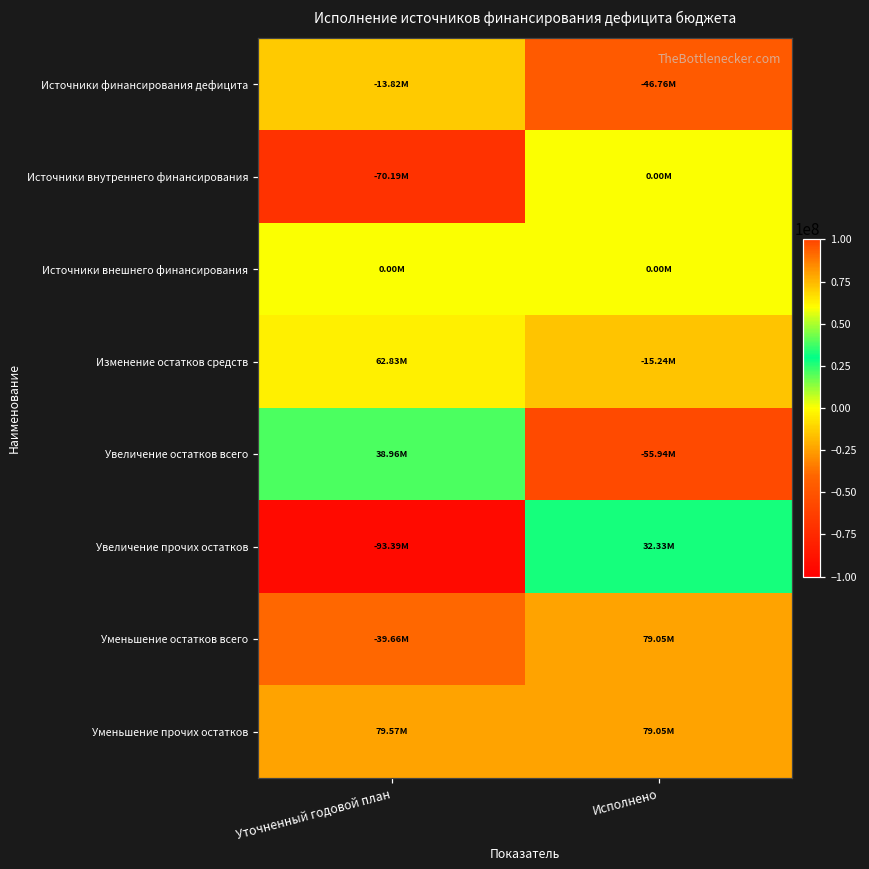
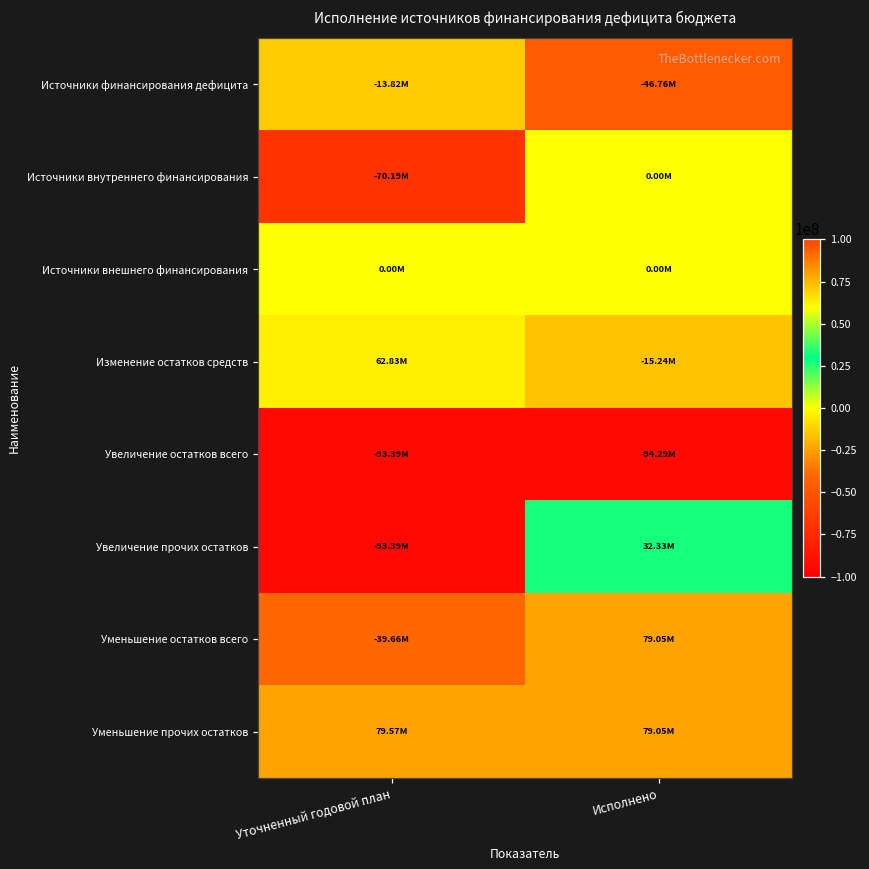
  {
    "Источники финансирования дефицита": {
      "Уточненный годовой план": "-13.82M"
    },
    "Источники внутреннего финансирования": {
      "Уточненный годовой план": "-70.19M",
      "Исполнено": "0.00M"
    },
    "Источники внешнего финансирования": {
      "Уточненный годовой план": "0.00M",
      "Исполнено": "0.00M"
    },
    "Изменение остатков средств": {
      "Уточненный годовой план": "62.83M",
      "Исполнено": "-15.24M"
    },
    "Увеличение остатков всего": {
-     "Уточненный годовой план": "38.96M",
-     "Исполнено": "-55.94M"
+     "Уточненный годовой план": "-93.39M",
+     "Исполнено": "-94.29M"
    },
    "Увеличение прочих остатков": {
      "Уточненный годовой план": "-93.39M",
      "Исполнено": "32.33M"
    },
    "Уменьшение остатков всего": {
      "Уточненный годовой план": "-39.66M",
      "Исполнено": "79.05M"
    },
    "Уменьшение прочих остатков": {
      "Уточненный годовой план": "79.57M",
      "Исполнено": "79.05M"
    }
  }
